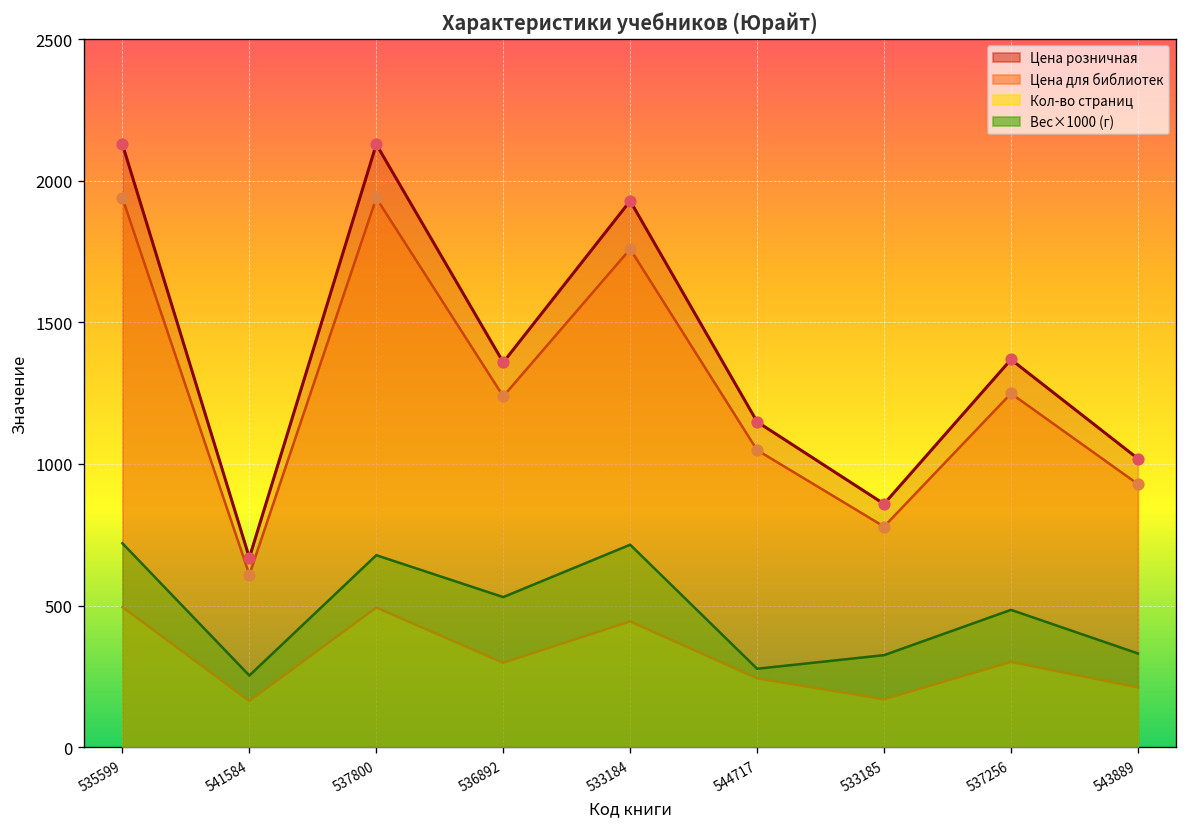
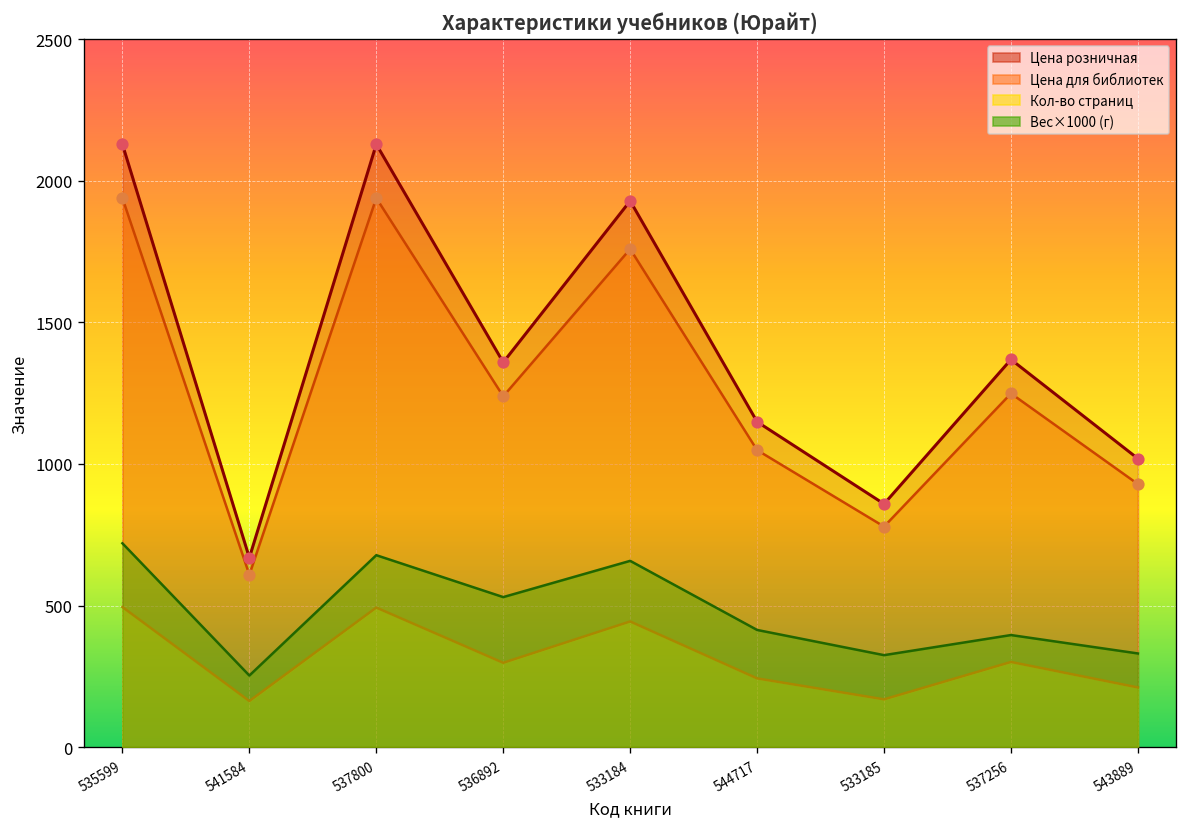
  {
    "Вес×1000 (г)": {
      "535599": 720,
      "541584": 250,
      "537800": 680,
      "536892": 530,
-     "533184": 720,
-     "544717": 280,
+     "533184": 660,
+     "544717": 410,
      "533185": 330,
-     "537256": 490,
+     "537256": 400,
      "543889": 330
    }
  }
